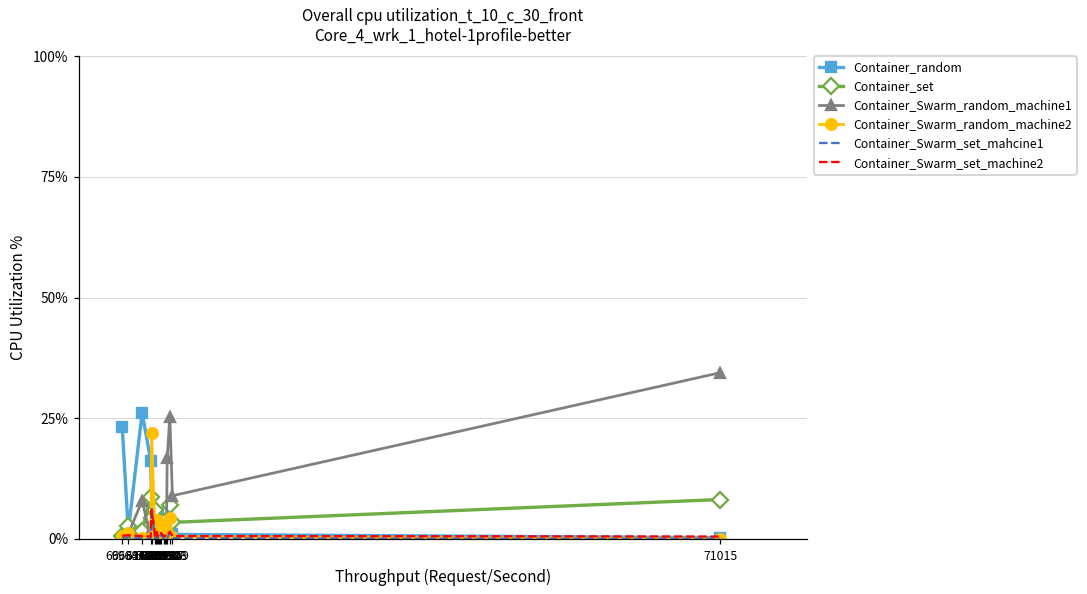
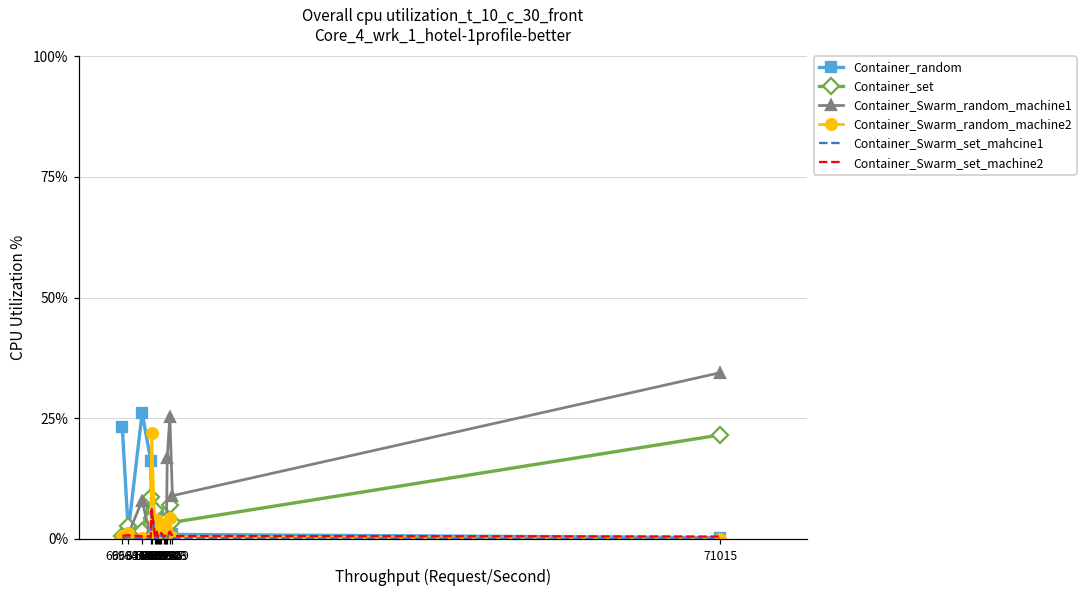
  {
    "Container_set": {
-     "71015": "8%"
+     "71015": "22%"
    },
    "Container_Swarm_random_machine1": {
      "71015": "34%"
    }
  }
